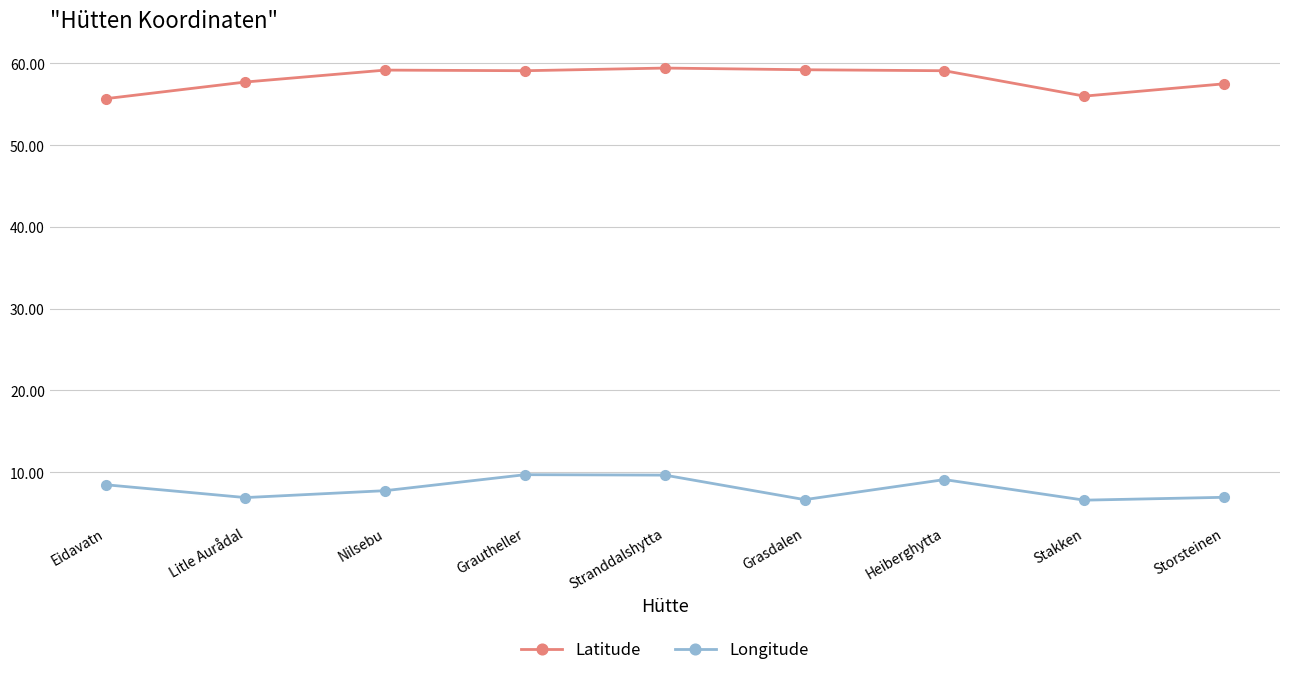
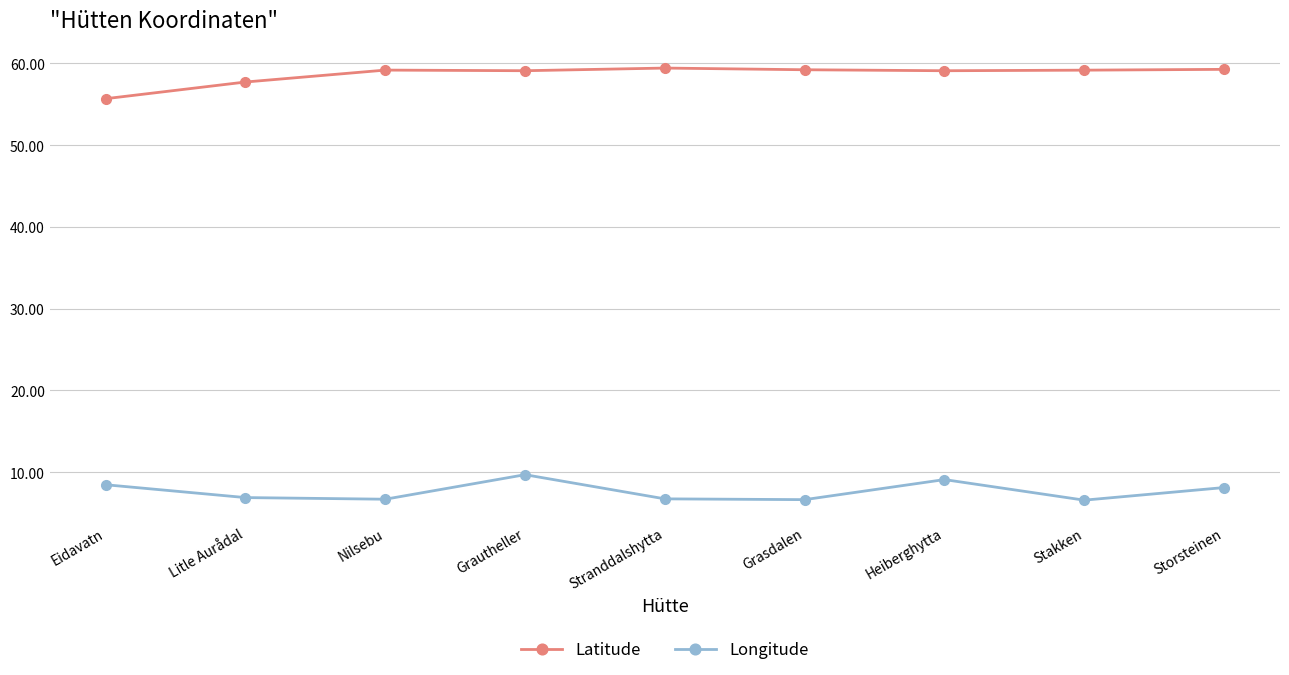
  {
    "Latitude": {
      "Eidavatn": 56,
      "Litle Aurådal": 58,
      "Nilsebu": 59,
      "Grautheller": 59,
      "Stranddalshytta": 59,
      "Grasdalen": 59,
      "Heiberghytta": 59,
-     "Stakken": 56,
-     "Storsteinen": 58
+     "Stakken": 59,
+     "Storsteinen": 59
    },
    "Longitude": {
      "Eidavatn": 8,
      "Litle Aurådal": 7,
-     "Nilsebu": 8,
+     "Nilsebu": 7,
      "Grautheller": 10,
-     "Stranddalshytta": 10,
+     "Stranddalshytta": 7,
      "Grasdalen": 7,
      "Heiberghytta": 9,
      "Stakken": 7,
-     "Storsteinen": 7
+     "Storsteinen": 8
    }
  }
